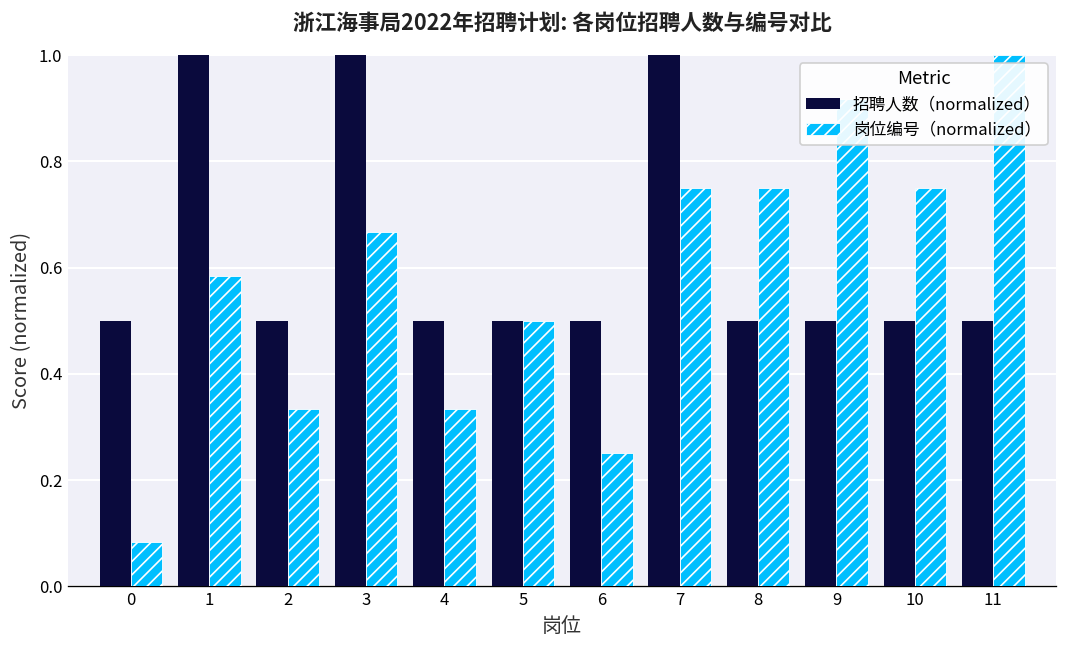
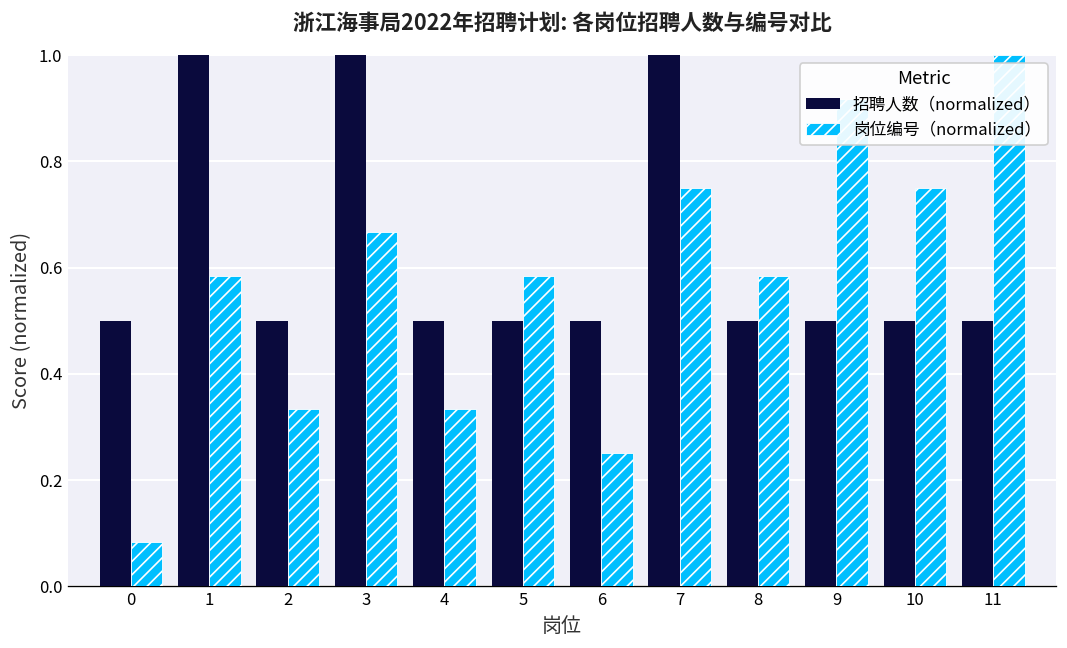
  {
    "招聘人数（normalized）": {
      "0": 0.50,
      "1": 1.00,
      "2": 0.50,
      "3": 1.00,
      "4": 0.50,
      "5": 0.50,
      "6": 0.50,
      "7": 1.00,
      "8": 0.50,
      "9": 0.50,
      "10": 0.50,
      "11": 0.50
    },
    "岗位编号（normalized）": {
      "0": 0.08,
      "1": 0.58,
      "2": 0.33,
      "3": 0.67,
      "4": 0.33,
-     "5": 0.50,
+     "5": 0.58,
      "6": 0.25,
      "7": 0.75,
-     "8": 0.75,
+     "8": 0.58,
      "10": 0.75,
      "11": 1.00
    }
  }
